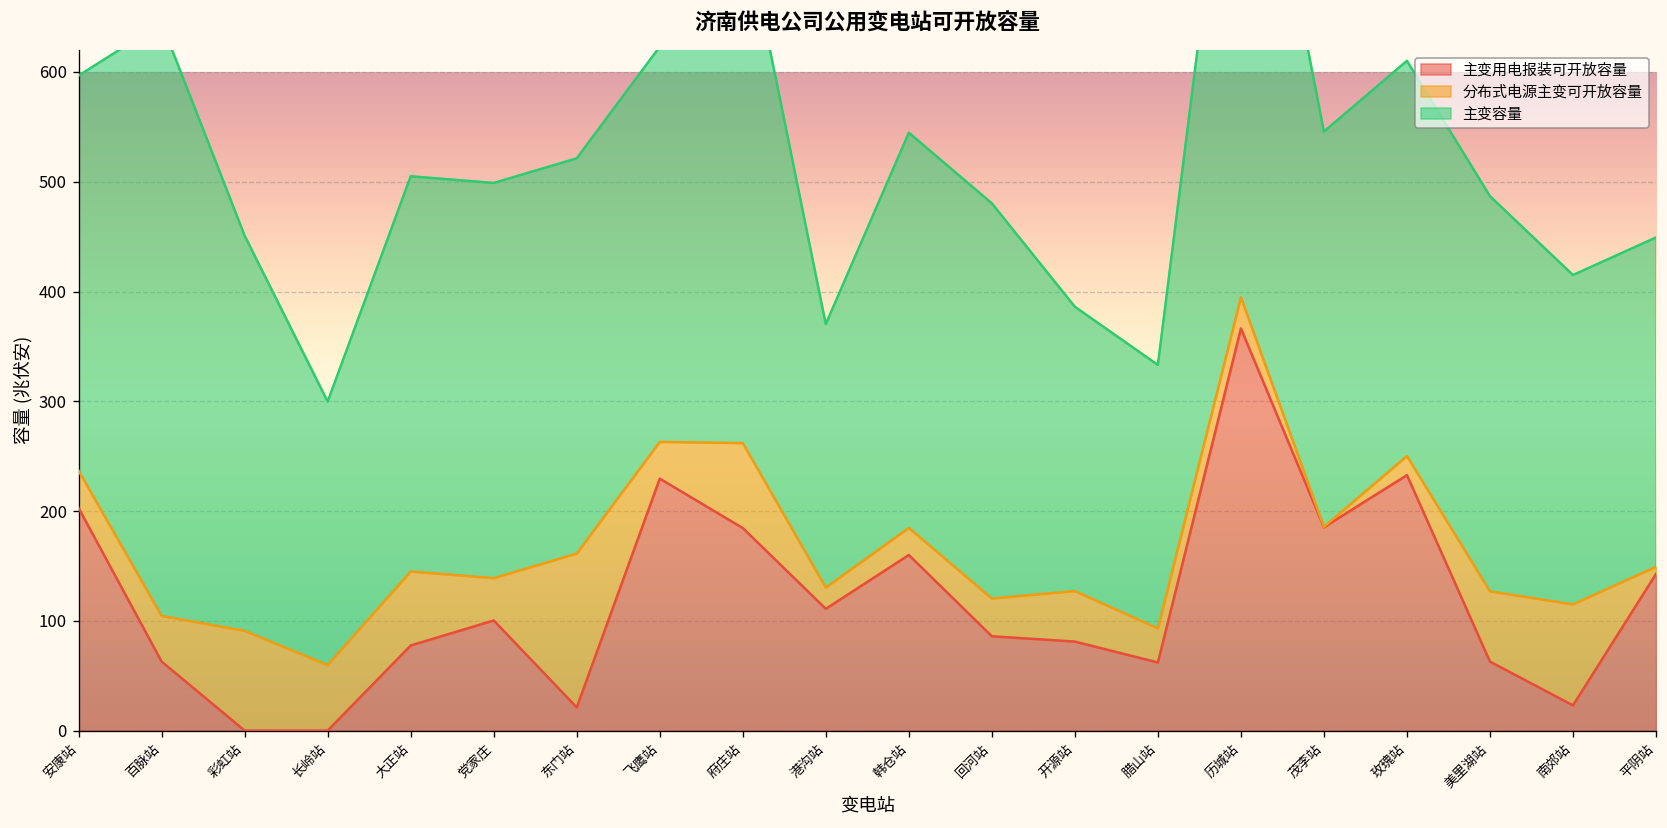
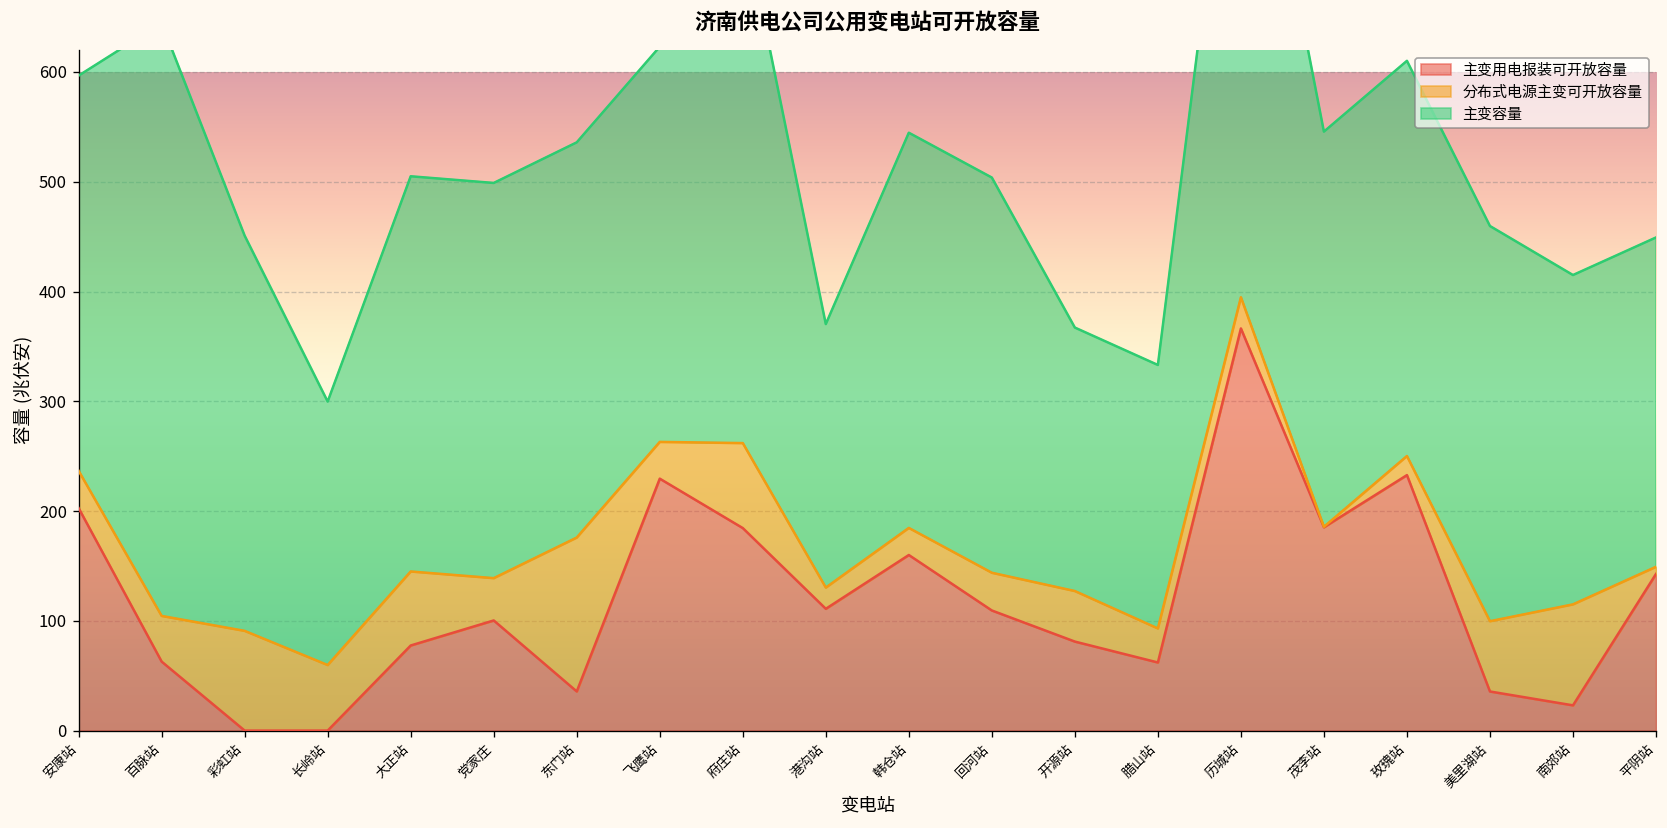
  {
    "主变用电报装可开放容量": {
      "安康站": 200,
      "百脉站": 60,
      "彩虹站": 0,
      "长岭站": 0,
      "大正站": 80,
      "党家庄": 100,
-     "东门站": 20,
+     "东门站": 40,
      "飞鹰站": 230,
      "府庄站": 180,
      "港沟站": 110,
      "韩仓站": 160,
-     "回河站": 90,
+     "回河站": 110,
      "开源站": 80,
      "腊山站": 60,
      "历城站": 370,
      "玫瑰站": 230,
-     "美里湖站": 60,
+     "美里湖站": 40,
      "南郊站": 20,
      "平阴站": 140
    },
    "分布式电源主变可开放容量": {
      "安康站": 30,
      "百脉站": 40,
      "彩虹站": 90,
      "长岭站": 60,
      "大正站": 70,
      "党家庄": 40,
      "东门站": 140,
      "飞鹰站": 30,
      "府庄站": 80,
      "港沟站": 20,
      "韩仓站": 20,
      "回河站": 30,
      "开源站": 50,
      "腊山站": 30,
      "历城站": 30,
      "玫瑰站": 20,
      "美里湖站": 60,
      "南郊站": 90,
      "平阴站": 10
    },
    "主变容量": {
      "安康站": 360,
      "彩虹站": 360,
      "长岭站": 240,
      "大正站": 360,
      "党家庄": 360,
      "东门站": 360,
      "港沟站": 240,
      "韩仓站": 360,
      "回河站": 360,
-     "开源站": 260,
+     "开源站": 240,
      "腊山站": 240,
      "茂李站": 360,
      "玫瑰站": 360,
      "美里湖站": 360,
      "南郊站": 300,
      "平阴站": 300
    }
  }
